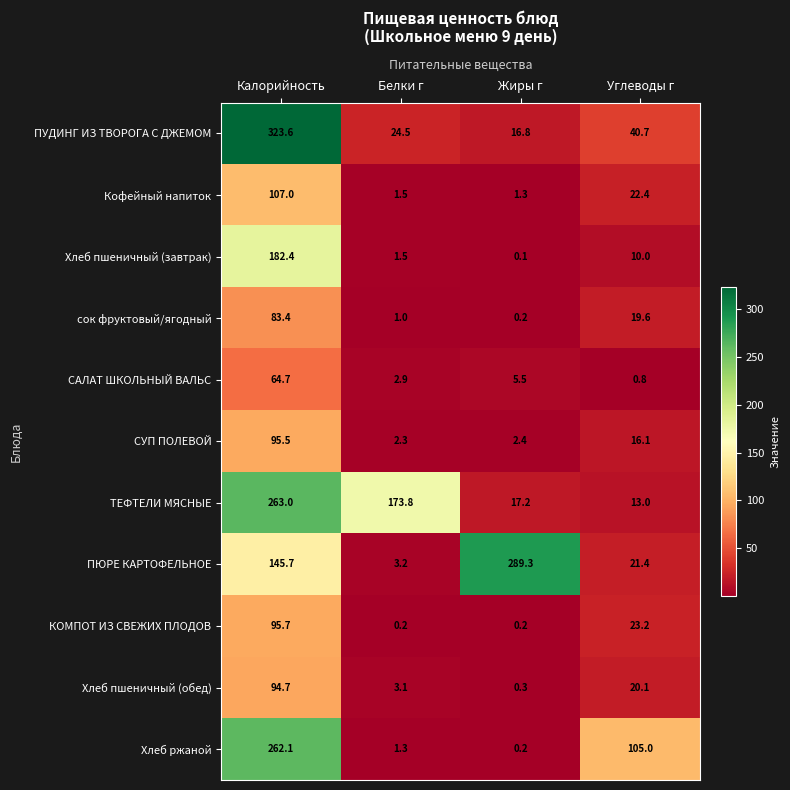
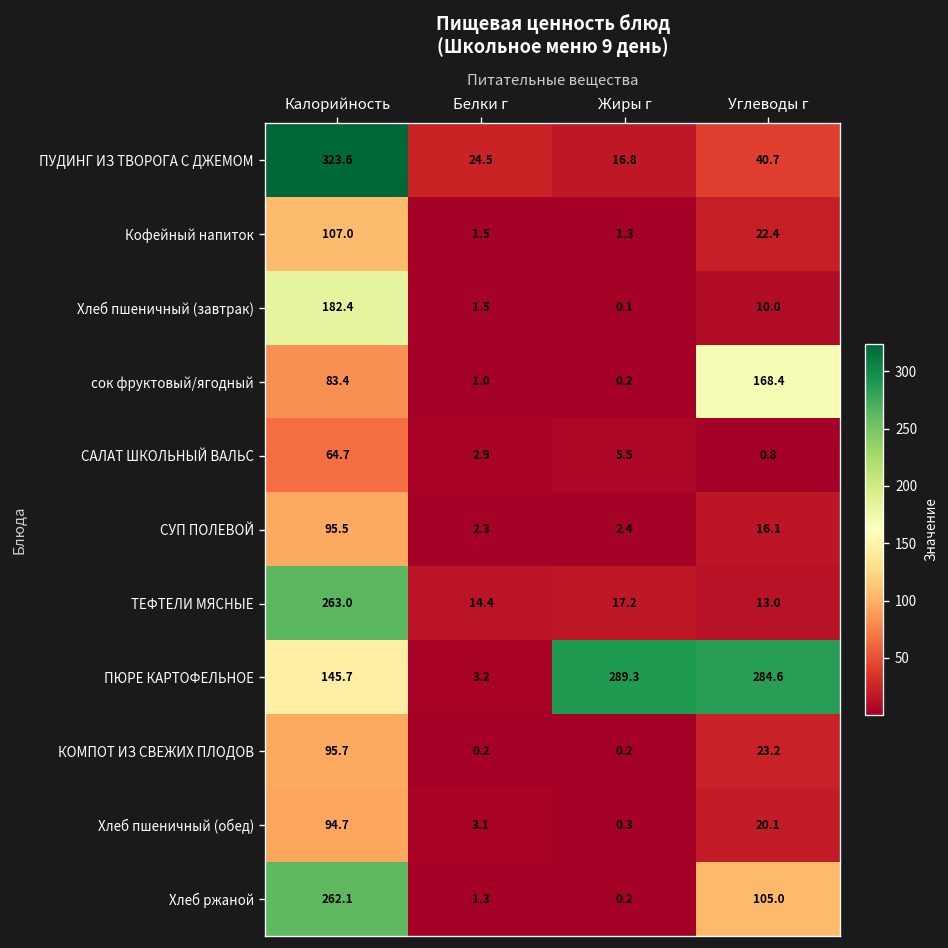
  {
    "ПУДИНГ ИЗ ТВОРОГА С ДЖЕМОМ": {
      "Калорийность": 323.6,
      "Белки г": 24.5,
      "Жиры г": 16.8,
      "Углеводы г": 40.7
    },
    "Кофейный напиток": {
      "Калорийность": 107.0,
      "Белки г": 1.5,
      "Жиры г": 1.3,
      "Углеводы г": 22.4
    },
    "Хлеб пшеничный (завтрак)": {
      "Калорийность": 182.4,
      "Белки г": 1.5,
      "Жиры г": 0.1,
      "Углеводы г": 10.0
    },
    "сок фруктовый/ягодный": {
      "Калорийность": 83.4,
      "Белки г": 1.0,
      "Жиры г": 0.2,
-     "Углеводы г": 19.6
+     "Углеводы г": 168.4
    },
    "САЛАТ ШКОЛЬНЫЙ ВАЛЬС": {
      "Калорийность": 64.7,
      "Белки г": 2.9,
      "Жиры г": 5.5,
      "Углеводы г": 0.8
    },
    "СУП ПОЛЕВОЙ": {
      "Калорийность": 95.5,
      "Белки г": 2.3,
      "Жиры г": 2.4,
      "Углеводы г": 16.1
    },
    "ТЕФТЕЛИ МЯСНЫЕ": {
      "Калорийность": 263.0,
-     "Белки г": 173.8,
+     "Белки г": 14.4,
      "Жиры г": 17.2,
      "Углеводы г": 13.0
    },
    "ПЮРЕ КАРТОФЕЛЬНОЕ": {
      "Калорийность": 145.7,
      "Белки г": 3.2,
      "Жиры г": 289.3,
-     "Углеводы г": 21.4
+     "Углеводы г": 284.6
    },
    "КОМПОТ ИЗ СВЕЖИХ ПЛОДОВ": {
      "Калорийность": 95.7,
      "Белки г": 0.2,
      "Жиры г": 0.2,
      "Углеводы г": 23.2
    },
    "Хлеб пшеничный (обед)": {
      "Калорийность": 94.7,
      "Белки г": 3.1,
      "Жиры г": 0.3,
      "Углеводы г": 20.1
    },
    "Хлеб ржаной": {
      "Калорийность": 262.1,
      "Белки г": 1.3,
      "Жиры г": 0.2,
      "Углеводы г": 105.0
    }
  }
